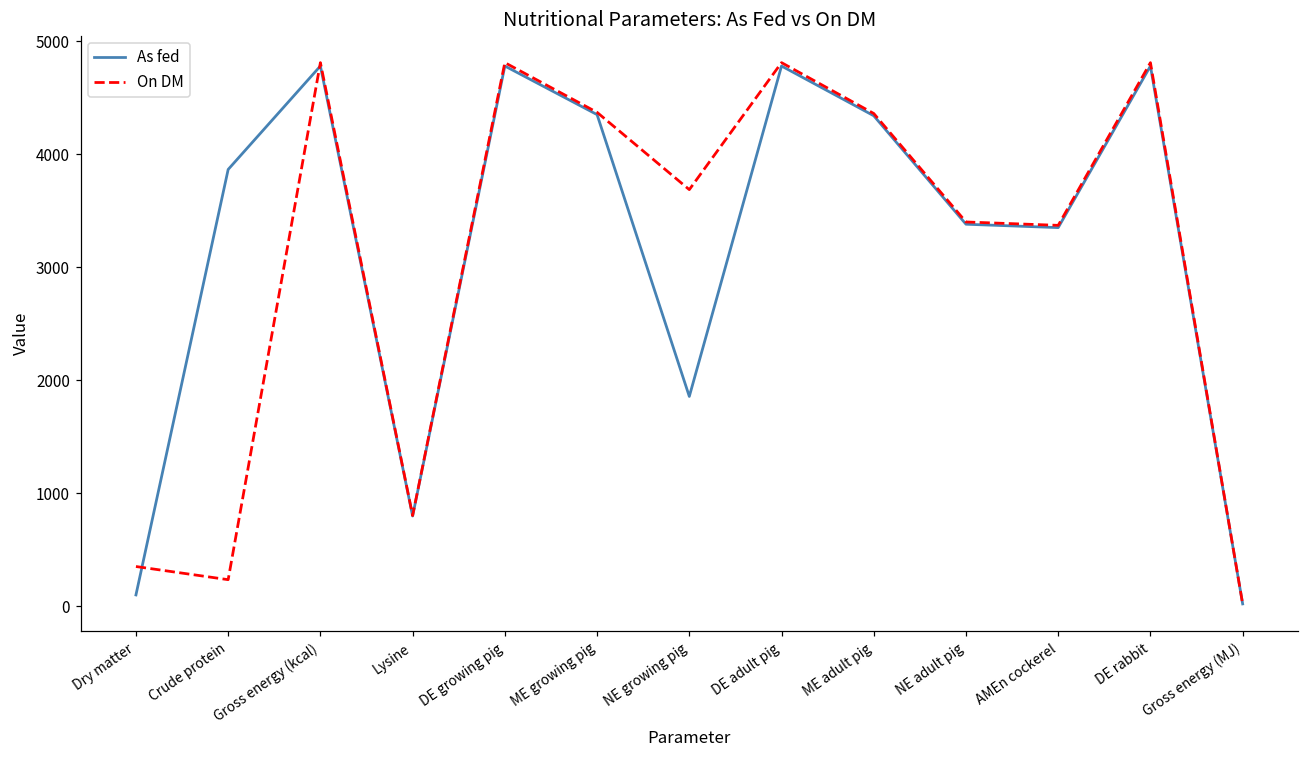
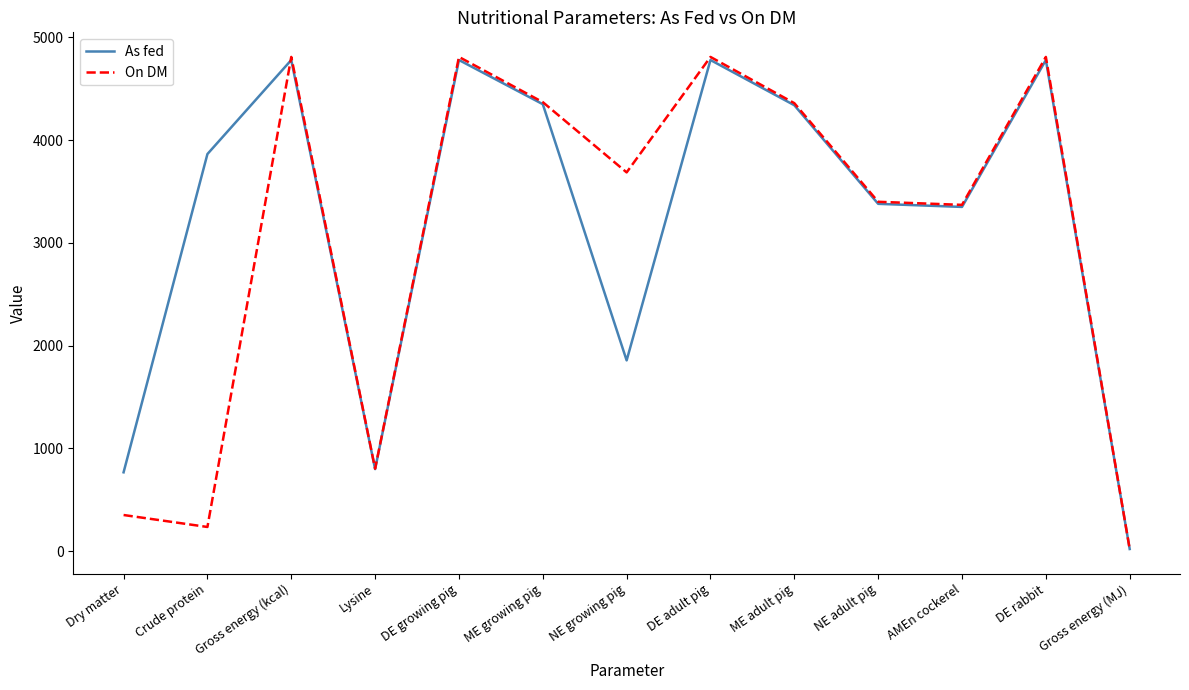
  {
    "As fed": {
-     "Dry matter": 100,
+     "Dry matter": 770,
      "Crude protein": 3860,
      "Gross energy (kcal)": 4780,
      "DE growing pig": 4780,
      "NE growing pig": 1860,
      "DE adult pig": 4780,
      "DE rabbit": 4780
    },
    "On DM": {
      "Dry matter": 350,
      "Crude protein": 230,
      "Gross energy (kcal)": 4810,
      "DE growing pig": 4810,
      "NE growing pig": 3690,
      "DE adult pig": 4810,
      "DE rabbit": 4810
    }
  }
